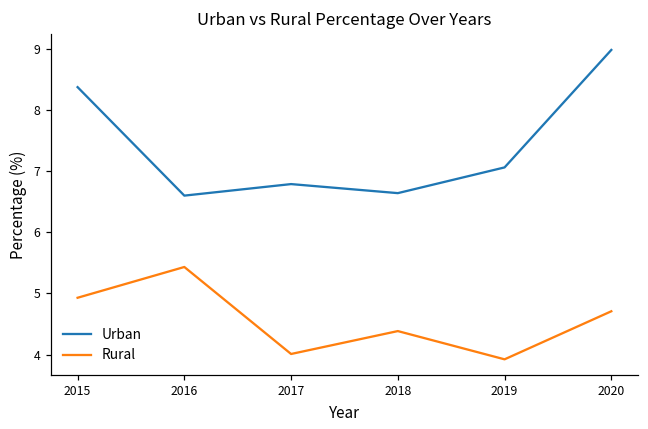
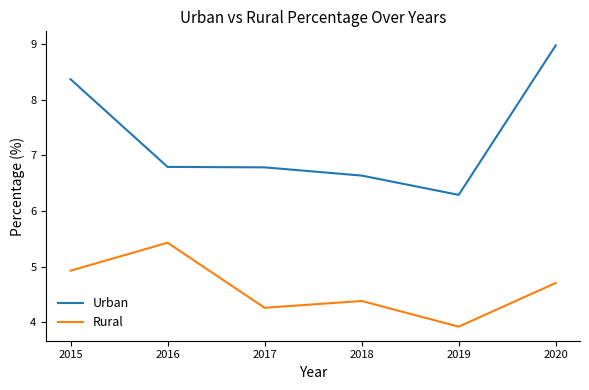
  {
    "Urban": {
      "2015": 8.4,
-     "2016": 6.6,
+     "2016": 6.8,
      "2017": 6.8,
      "2018": 6.6,
-     "2019": 7.1,
+     "2019": 6.3,
      "2020": 9.0
    },
    "Rural": {
      "2015": 4.9,
      "2016": 5.4,
-     "2017": 4.0,
+     "2017": 4.3,
      "2018": 4.4,
      "2019": 3.9,
      "2020": 4.7
    }
  }
